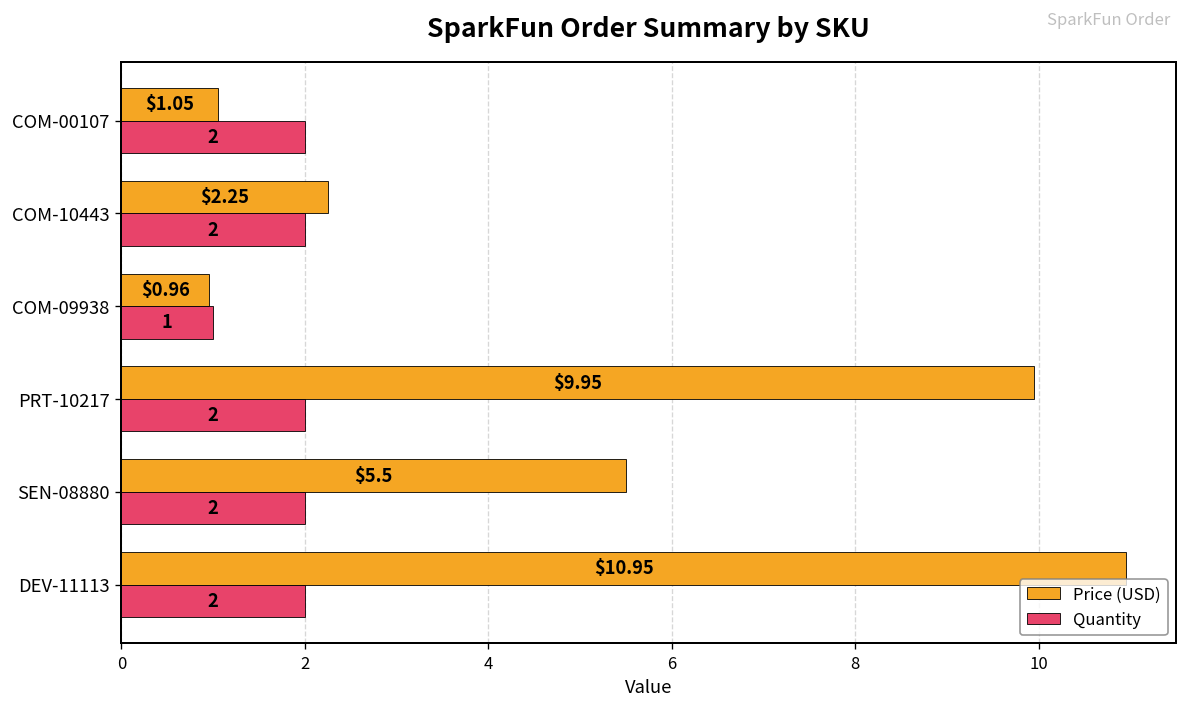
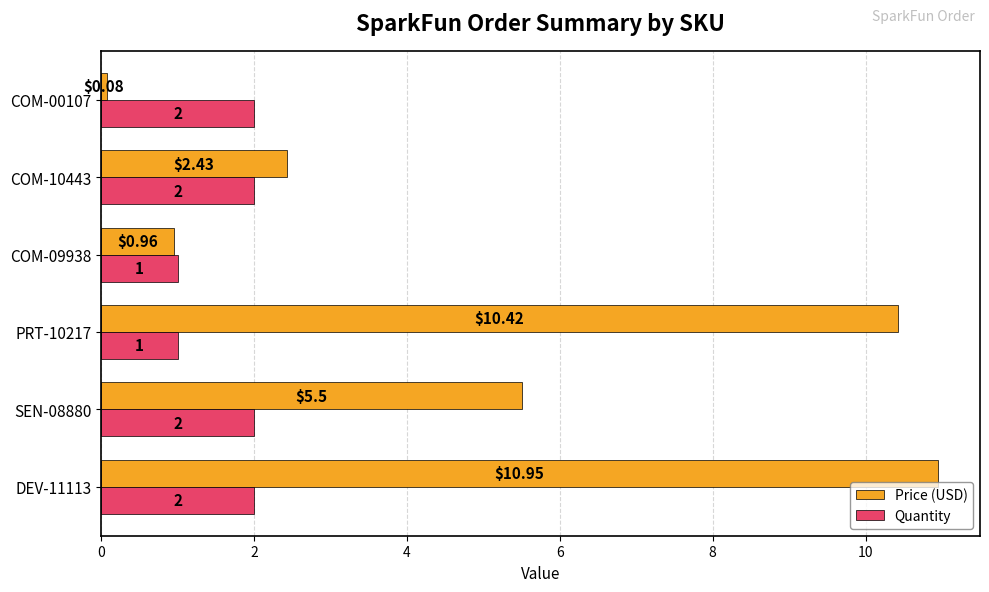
  {
    "Price (USD)": {
-     "COM-00107": "$1.05",
-     "COM-10443": "$2.25",
+     "COM-00107": "$0.08",
+     "COM-10443": "$2.43",
      "COM-09938": "$0.96",
-     "PRT-10217": "$9.95",
+     "PRT-10217": "$10.42",
      "SEN-08880": "$5.5",
      "DEV-11113": "$10.95"
    },
    "Quantity": {
      "COM-00107": "2",
      "COM-10443": "2",
      "COM-09938": "1",
-     "PRT-10217": "2",
+     "PRT-10217": "1",
      "SEN-08880": "2",
      "DEV-11113": "2"
    }
  }
